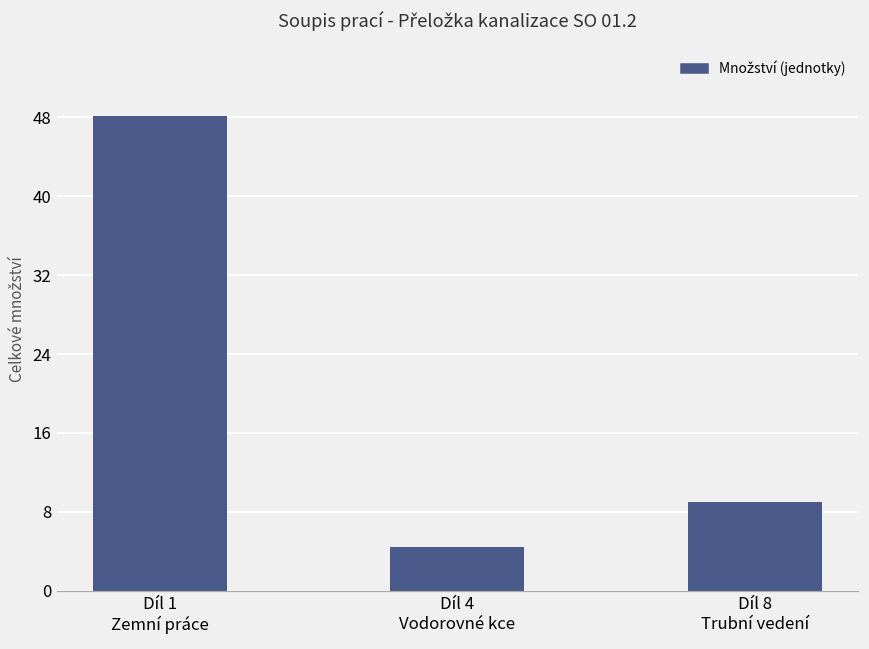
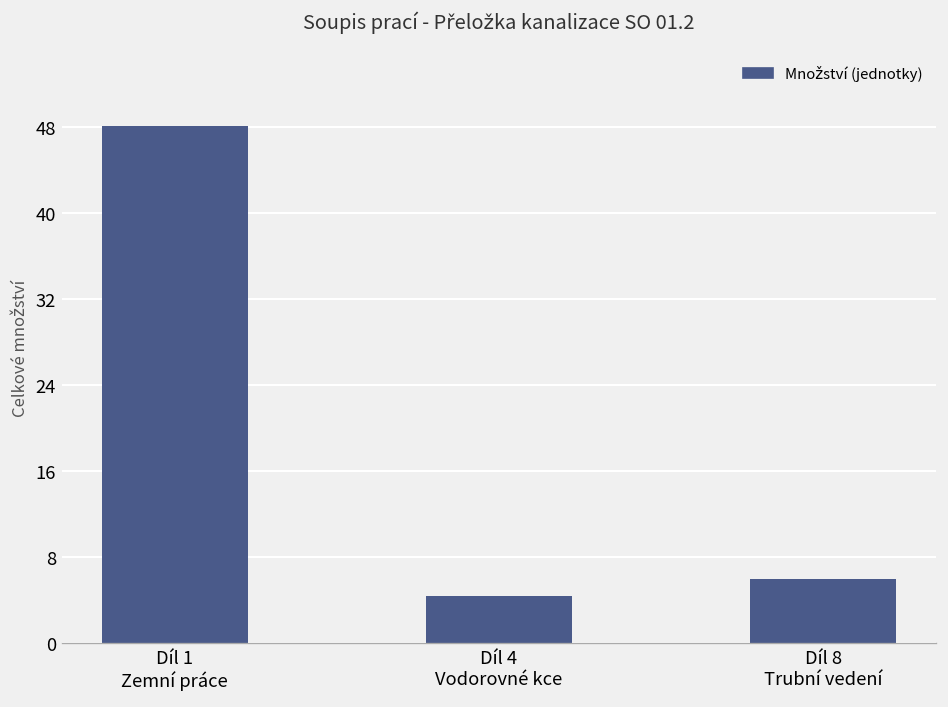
  {
    "Díl 1 Zemní práce": 48,
    "Díl 4 Vodorovné kce": 4,
-   "Díl 8 Trubní vedení": 9
+   "Díl 8 Trubní vedení": 6
  }
